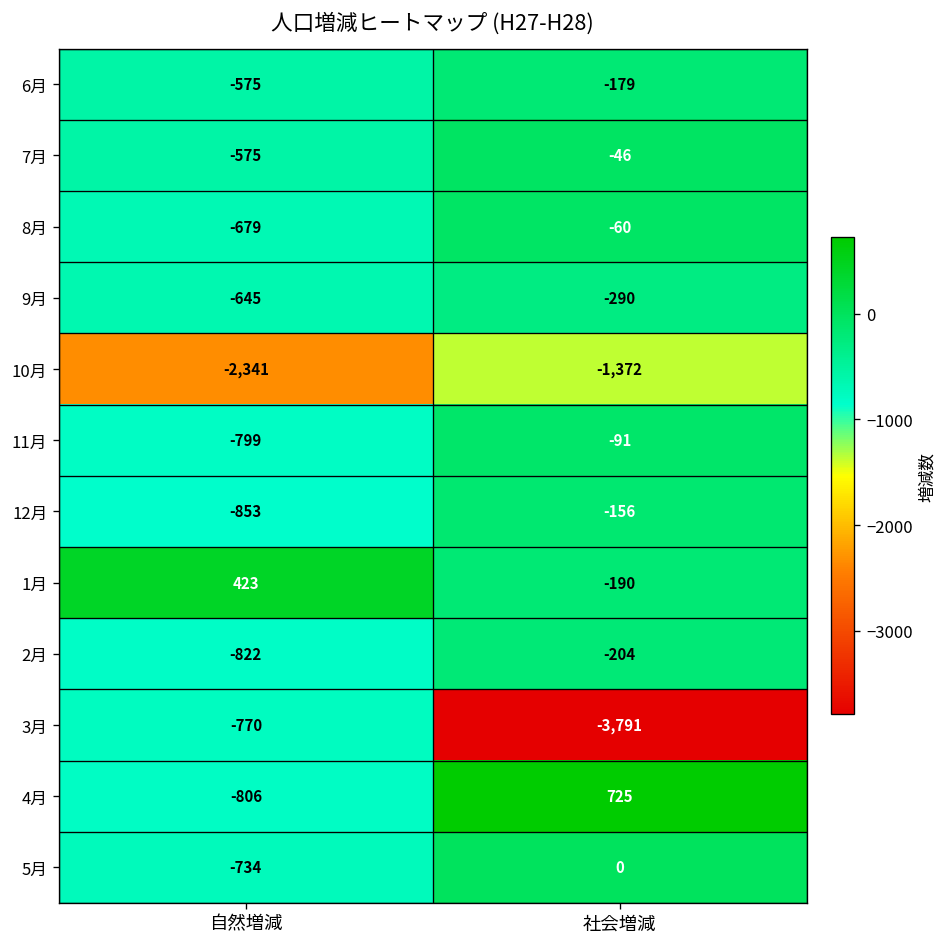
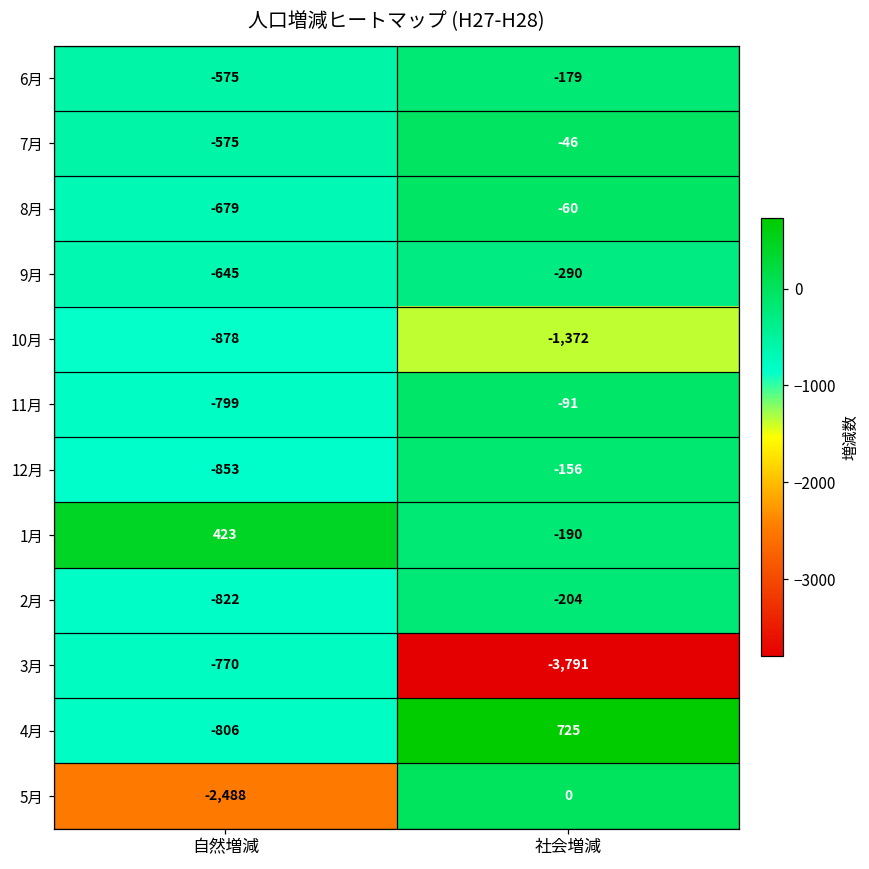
  {
    "6月": {
      "自然増減": "-575",
      "社会増減": "-179"
    },
    "7月": {
      "自然増減": "-575",
      "社会増減": "-46"
    },
    "8月": {
      "自然増減": "-679",
      "社会増減": "-60"
    },
    "9月": {
      "自然増減": "-645",
      "社会増減": "-290"
    },
    "10月": {
-     "自然増減": "-2,341",
+     "自然増減": "-878",
      "社会増減": "-1,372"
    },
    "11月": {
      "自然増減": "-799",
      "社会増減": "-91"
    },
    "12月": {
      "自然増減": "-853",
      "社会増減": "-156"
    },
    "1月": {
      "自然増減": "423",
      "社会増減": "-190"
    },
    "2月": {
      "自然増減": "-822",
      "社会増減": "-204"
    },
    "3月": {
      "自然増減": "-770",
      "社会増減": "-3,791"
    },
    "4月": {
      "自然増減": "-806",
      "社会増減": "725"
    },
    "5月": {
-     "自然増減": "-734",
+     "自然増減": "-2,488",
      "社会増減": "0"
    }
  }
